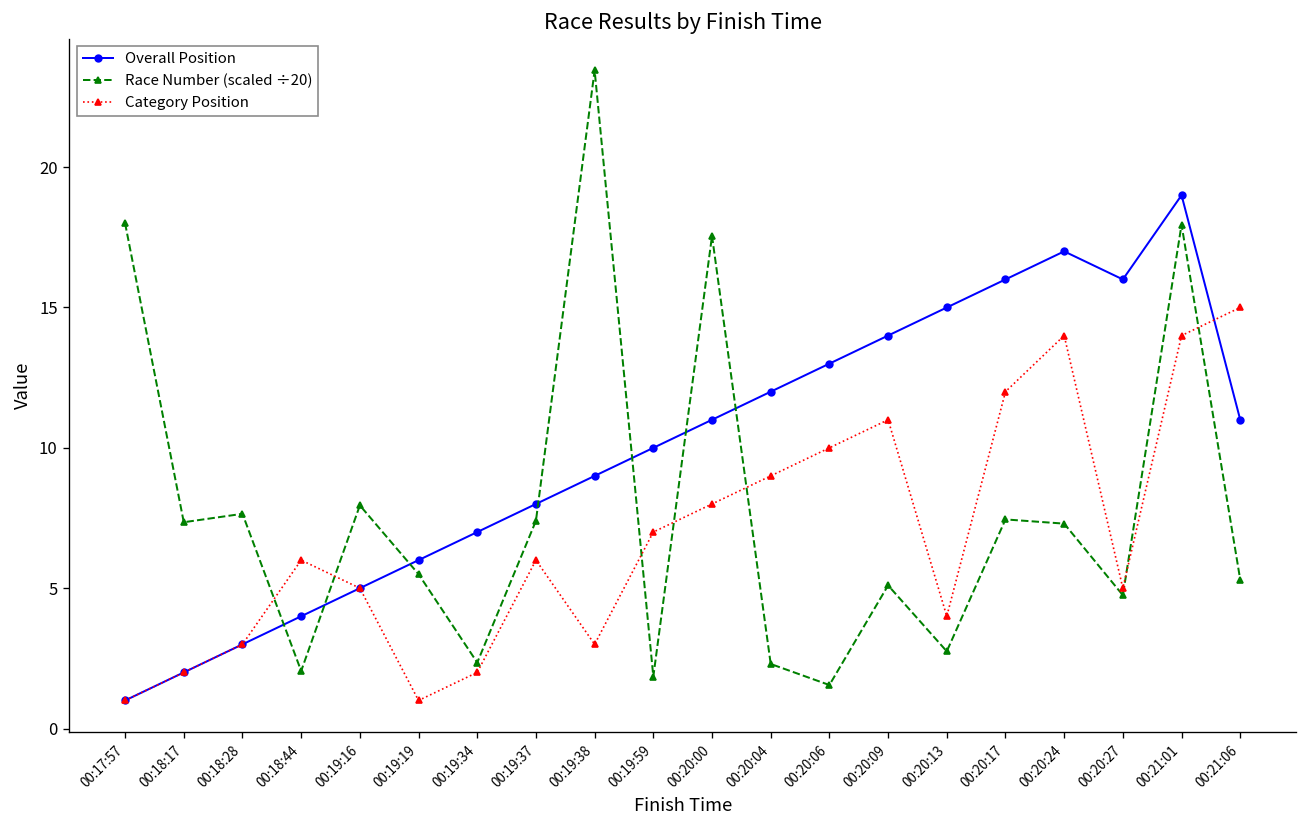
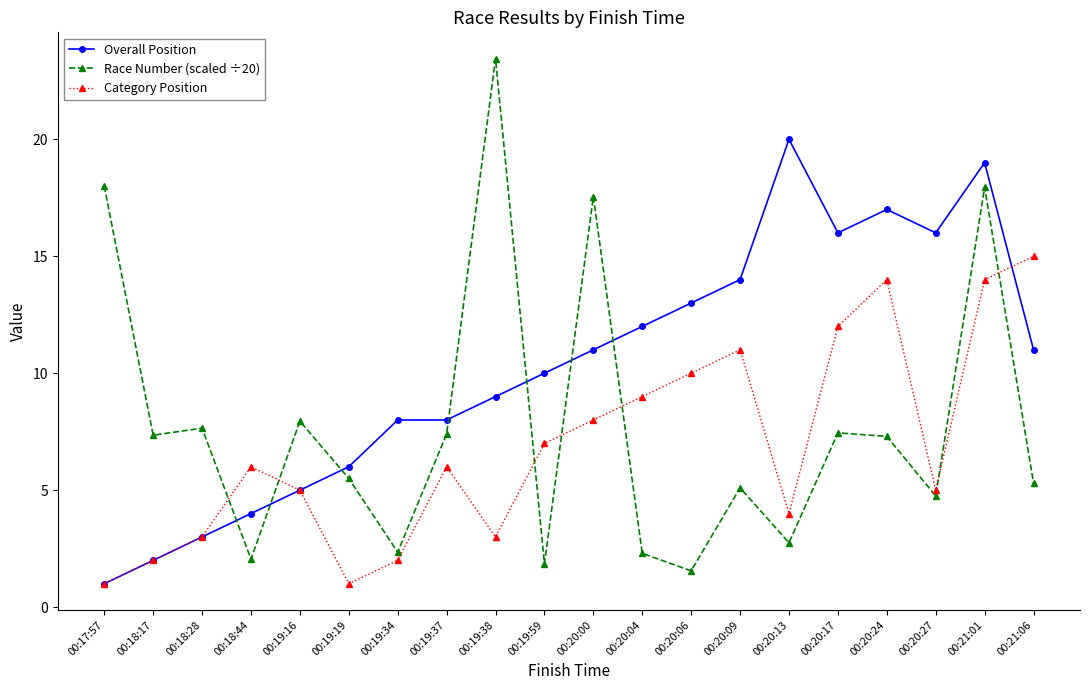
  {
    "Overall Position": {
      "00:18:44": 4,
      "00:19:19": 6,
-     "00:19:34": 7,
+     "00:19:34": 8,
      "00:19:37": 8,
      "00:19:38": 9,
      "00:19:59": 10,
      "00:20:00": 11,
      "00:20:04": 12,
      "00:20:06": 13,
      "00:20:09": 14,
-     "00:20:13": 15,
+     "00:20:13": 20,
      "00:20:17": 16,
      "00:20:24": 17,
      "00:20:27": 16,
      "00:21:01": 19,
      "00:21:06": 11
    },
    "Race Number (scaled ÷20)": {
      "00:17:57": 18,
      "00:18:17": 7.4,
      "00:18:28": 7.7,
      "00:18:44": 2,
      "00:19:16": 8,
      "00:19:19": 5.5,
      "00:19:34": 2.4,
      "00:19:37": 7.4,
      "00:19:38": 23.5,
      "00:19:59": 1.9,
      "00:20:00": 17.6,
      "00:20:04": 2.3,
      "00:20:06": 1.6,
      "00:20:09": 5,
      "00:20:13": 2.8,
      "00:20:17": 7.5,
      "00:20:24": 7.3,
      "00:20:27": 4.8,
      "00:21:01": 18,
      "00:21:06": 5.3
    },
    "Category Position": {
      "00:18:44": 6,
      "00:19:19": 1,
      "00:19:34": 2,
      "00:19:37": 6,
      "00:19:38": 3,
      "00:19:59": 7,
      "00:20:00": 8,
      "00:20:04": 9,
      "00:20:06": 10,
      "00:20:09": 11,
      "00:20:13": 4,
      "00:20:17": 12,
      "00:20:24": 14,
      "00:20:27": 5,
      "00:21:01": 14,
      "00:21:06": 15
    }
  }
